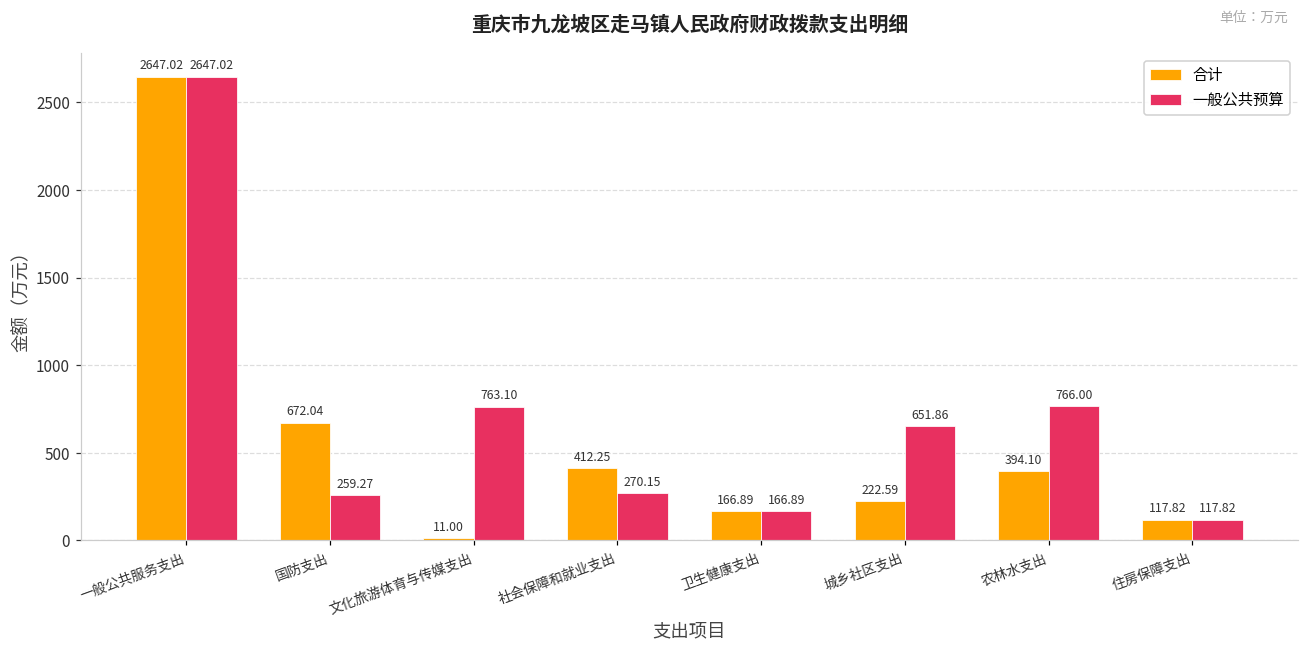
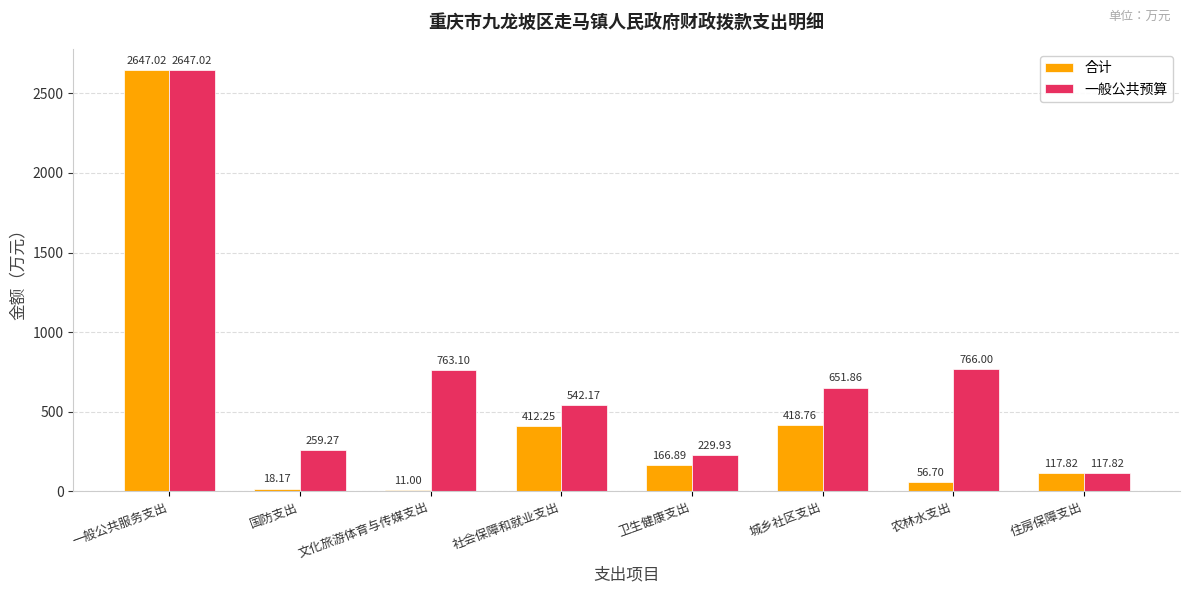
  {
    "合计": {
      "一般公共服务支出": 2647.02,
-     "国防支出": 672.04,
+     "国防支出": 18.17,
      "文化旅游体育与传媒支出": 11.00,
      "社会保障和就业支出": 412.25,
      "卫生健康支出": 166.89,
-     "城乡社区支出": 222.59,
-     "农林水支出": 394.10,
+     "城乡社区支出": 418.76,
+     "农林水支出": 56.70,
      "住房保障支出": 117.82
    },
    "一般公共预算": {
      "一般公共服务支出": 2647.02,
      "国防支出": 259.27,
      "文化旅游体育与传媒支出": 763.10,
-     "社会保障和就业支出": 270.15,
-     "卫生健康支出": 166.89,
+     "社会保障和就业支出": 542.17,
+     "卫生健康支出": 229.93,
      "城乡社区支出": 651.86,
      "农林水支出": 766.00,
      "住房保障支出": 117.82
    }
  }
